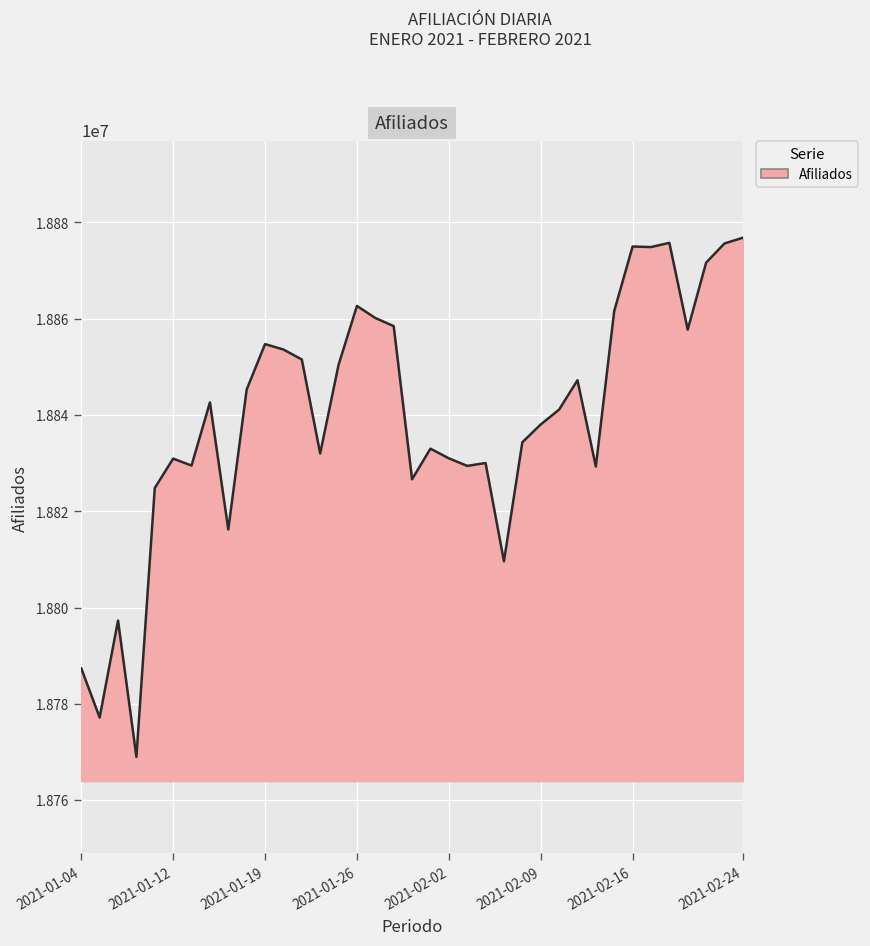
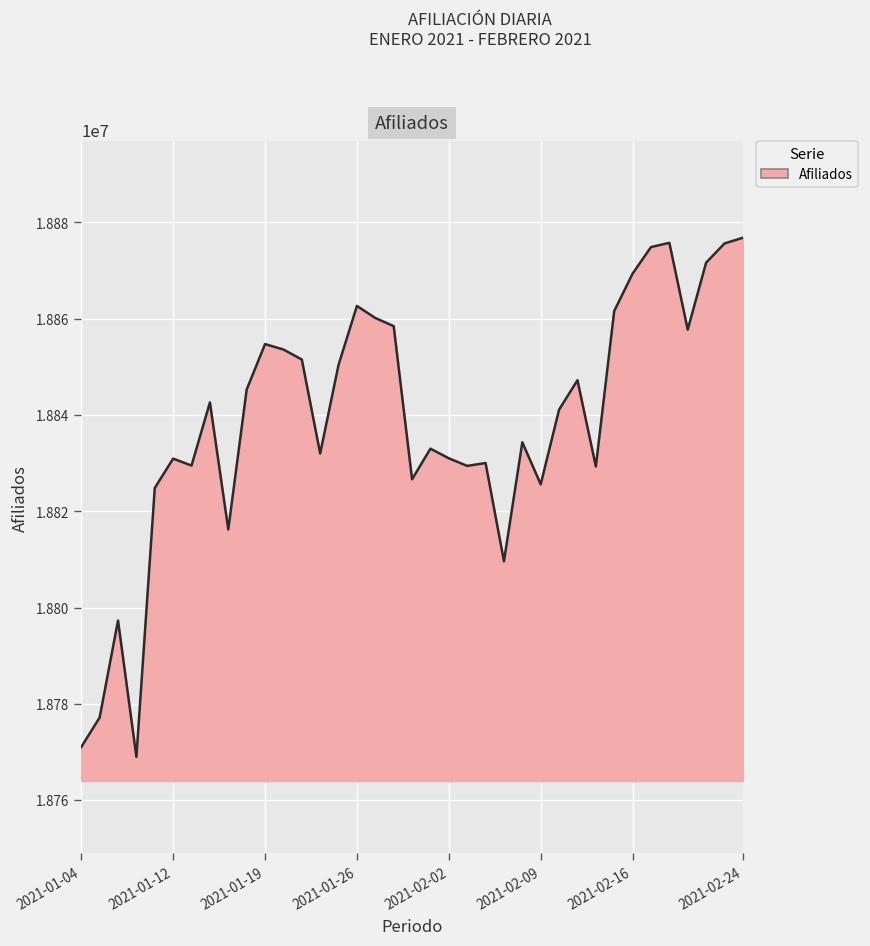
  {
-   "2021-01-04": 18787000,
+   "2021-01-04": 18771000,
    "2021-01-12": 18831000,
    "2021-01-19": 18855000,
    "2021-01-26": 18863000,
    "2021-02-02": 18831000,
-   "2021-02-09": 18838000,
-   "2021-02-16": 18875000,
+   "2021-02-09": 18826000,
+   "2021-02-16": 18869000,
    "2021-02-24": 18877000
  }
